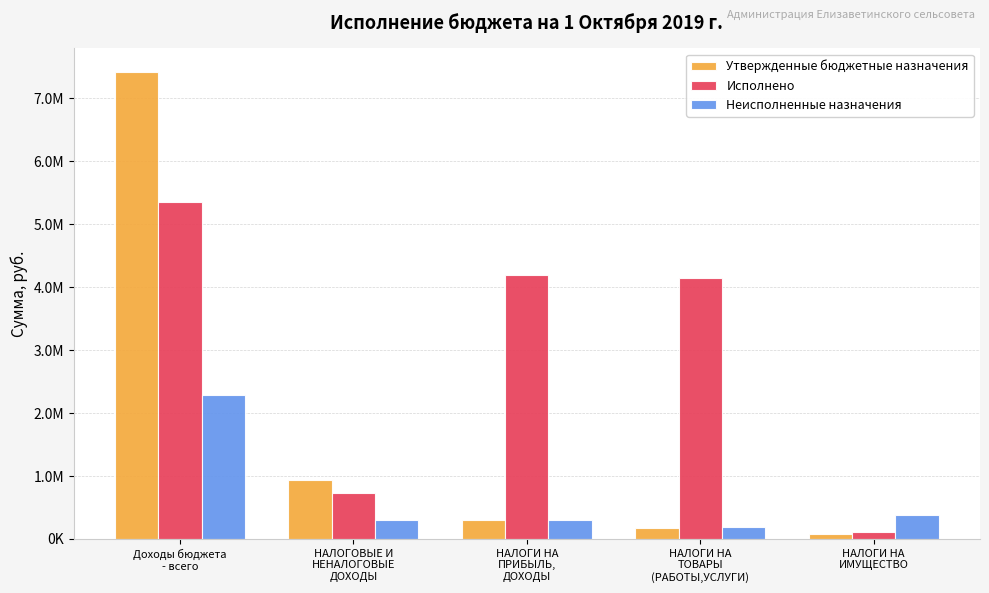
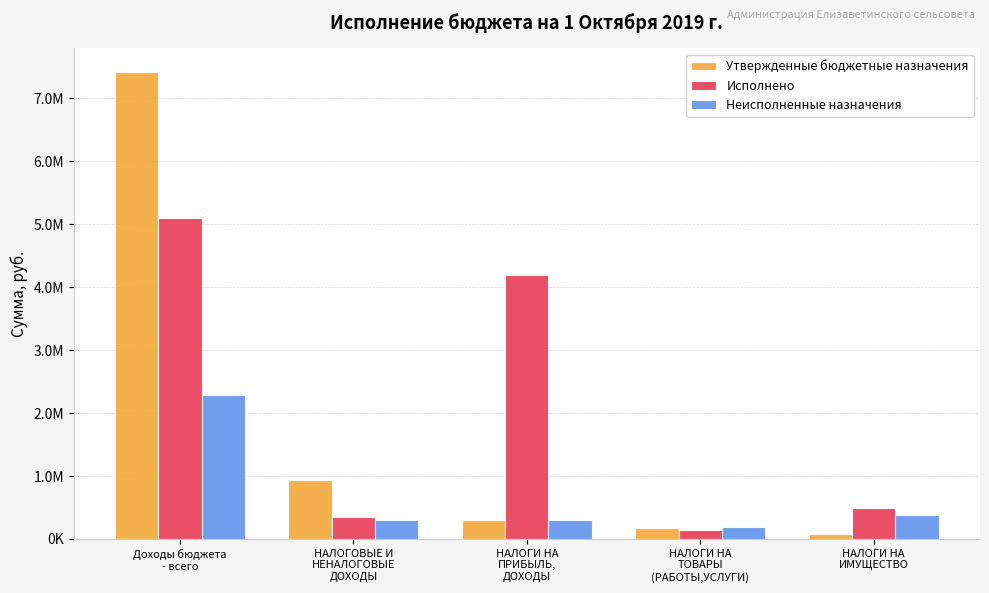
  {
    "Утвержденные бюджетные назначения": {
      "Доходы бюджета - всего": 7400000,
      "НАЛОГОВЫЕ И НЕНАЛОГОВЫЕ ДОХОДЫ": 900000,
      "НАЛОГИ НА ПРИБЫЛЬ, ДОХОДЫ": 300000,
      "НАЛОГИ НА ТОВАРЫ (РАБОТЫ,УСЛУГИ)": 200000,
      "НАЛОГИ НА ИМУЩЕСТВО": 100000
    },
    "Исполнено": {
-     "Доходы бюджета - всего": 5400000,
-     "НАЛОГОВЫЕ И НЕНАЛОГОВЫЕ ДОХОДЫ": 700000,
+     "Доходы бюджета - всего": 5100000,
+     "НАЛОГОВЫЕ И НЕНАЛОГОВЫЕ ДОХОДЫ": 400000,
      "НАЛОГИ НА ПРИБЫЛЬ, ДОХОДЫ": 4200000,
-     "НАЛОГИ НА ТОВАРЫ (РАБОТЫ,УСЛУГИ)": 4100000,
-     "НАЛОГИ НА ИМУЩЕСТВО": 100000
+     "НАЛОГИ НА ТОВАРЫ (РАБОТЫ,УСЛУГИ)": 100000,
+     "НАЛОГИ НА ИМУЩЕСТВО": 500000
    },
    "Неисполненные назначения": {
      "Доходы бюджета - всего": 2300000,
      "НАЛОГОВЫЕ И НЕНАЛОГОВЫЕ ДОХОДЫ": 300000,
      "НАЛОГИ НА ПРИБЫЛЬ, ДОХОДЫ": 300000,
      "НАЛОГИ НА ТОВАРЫ (РАБОТЫ,УСЛУГИ)": 200000,
      "НАЛОГИ НА ИМУЩЕСТВО": 400000
    }
  }
